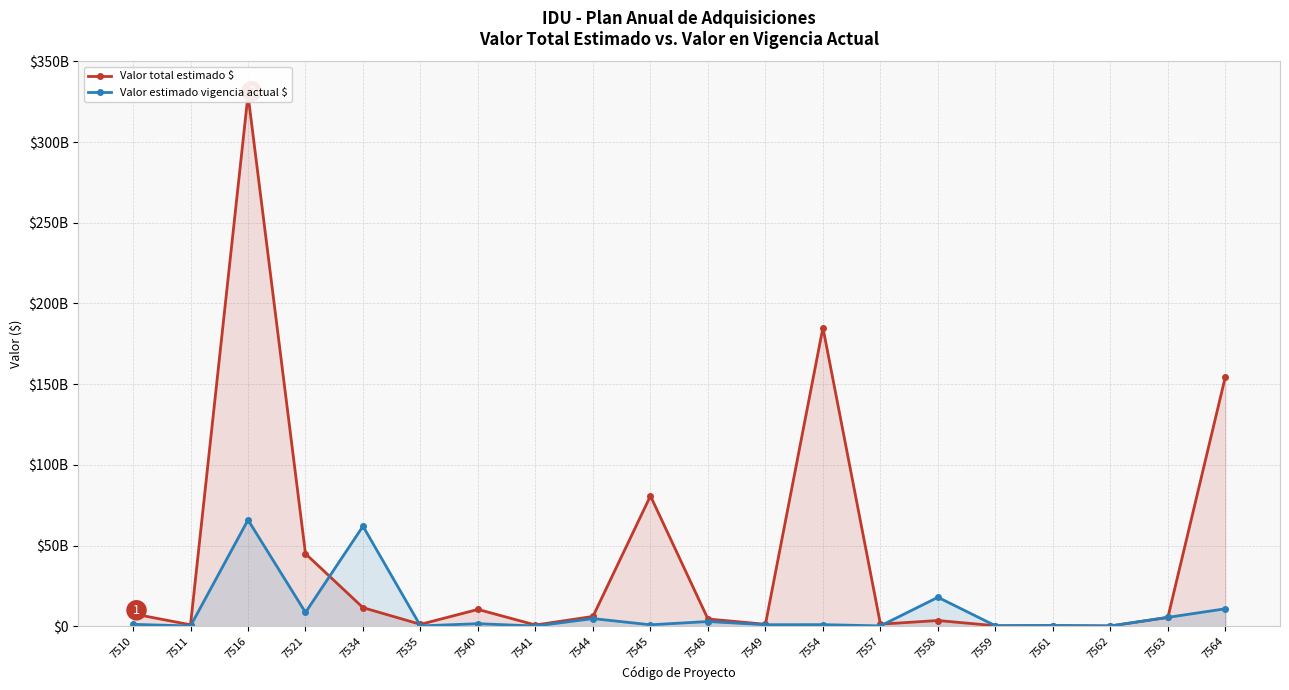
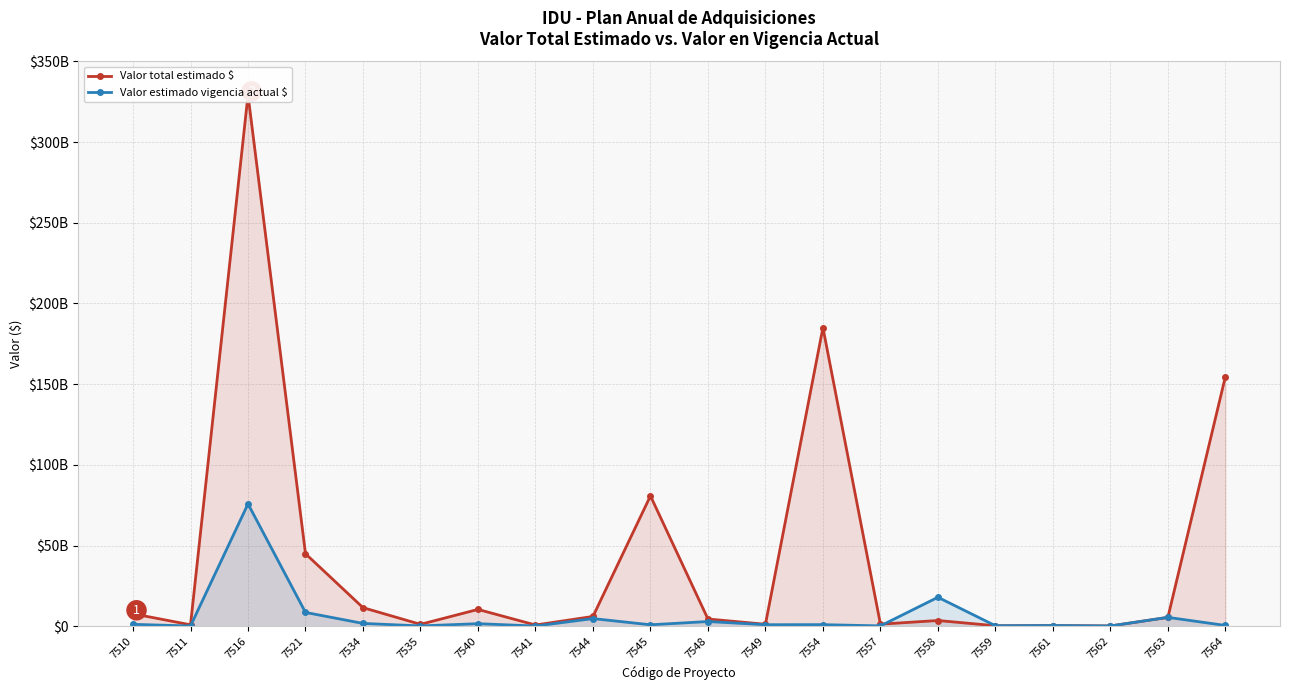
  {
    "Valor total estimado $": {
      "7521": "$45000000000",
      "7534": "$12000000000",
      "7540": "$10000000000",
      "7545": "$81000000000",
      "7554": "$185000000000",
      "7558": "$4000000000",
      "7564": "$155000000000"
    },
    "Valor estimado vigencia actual $": {
      "7510": "$1000000000",
-     "7516": "$66000000000",
+     "7516": "$76000000000",
      "7521": "$9000000000",
-     "7534": "$62000000000",
+     "7534": "$2000000000",
      "7540": "$2000000000",
      "7545": "$1000000000",
      "7554": "$1000000000",
      "7558": "$18000000000",
-     "7564": "$11000000000"
+     "7564": "$0"
    }
  }
